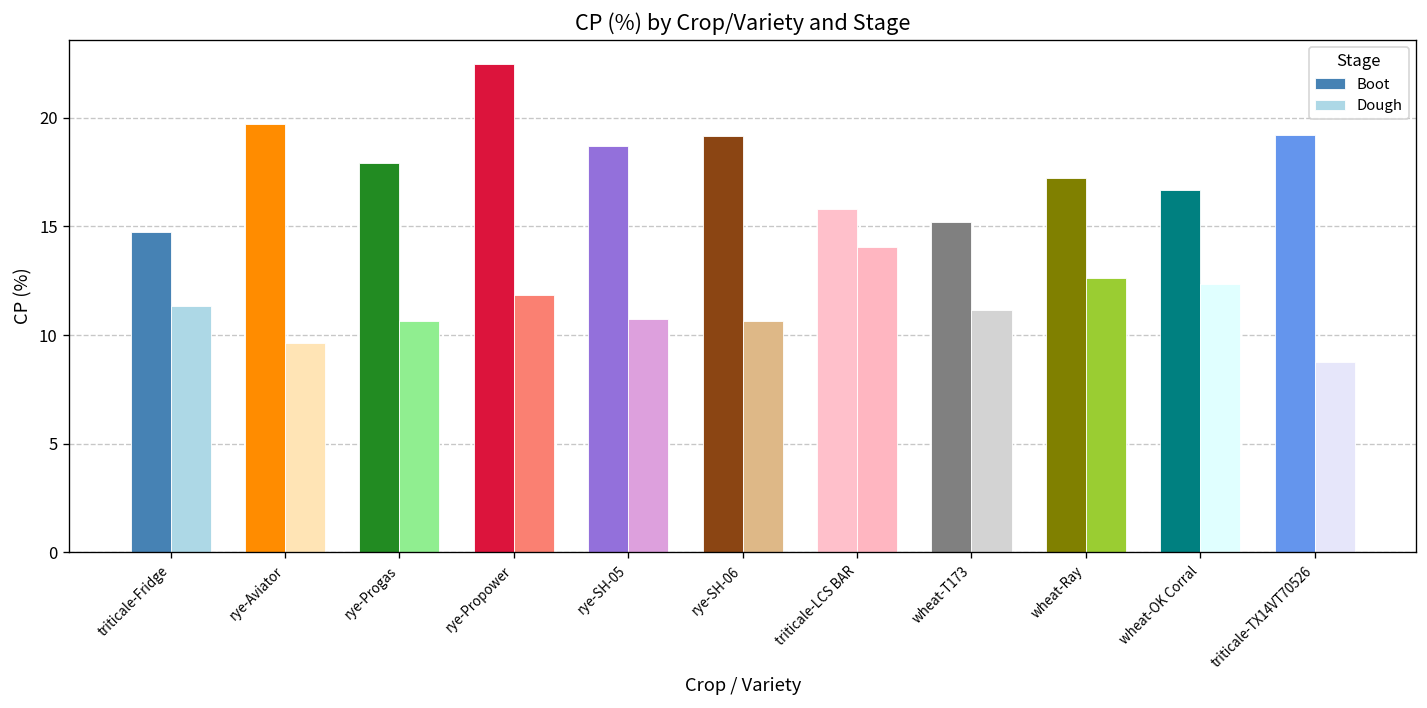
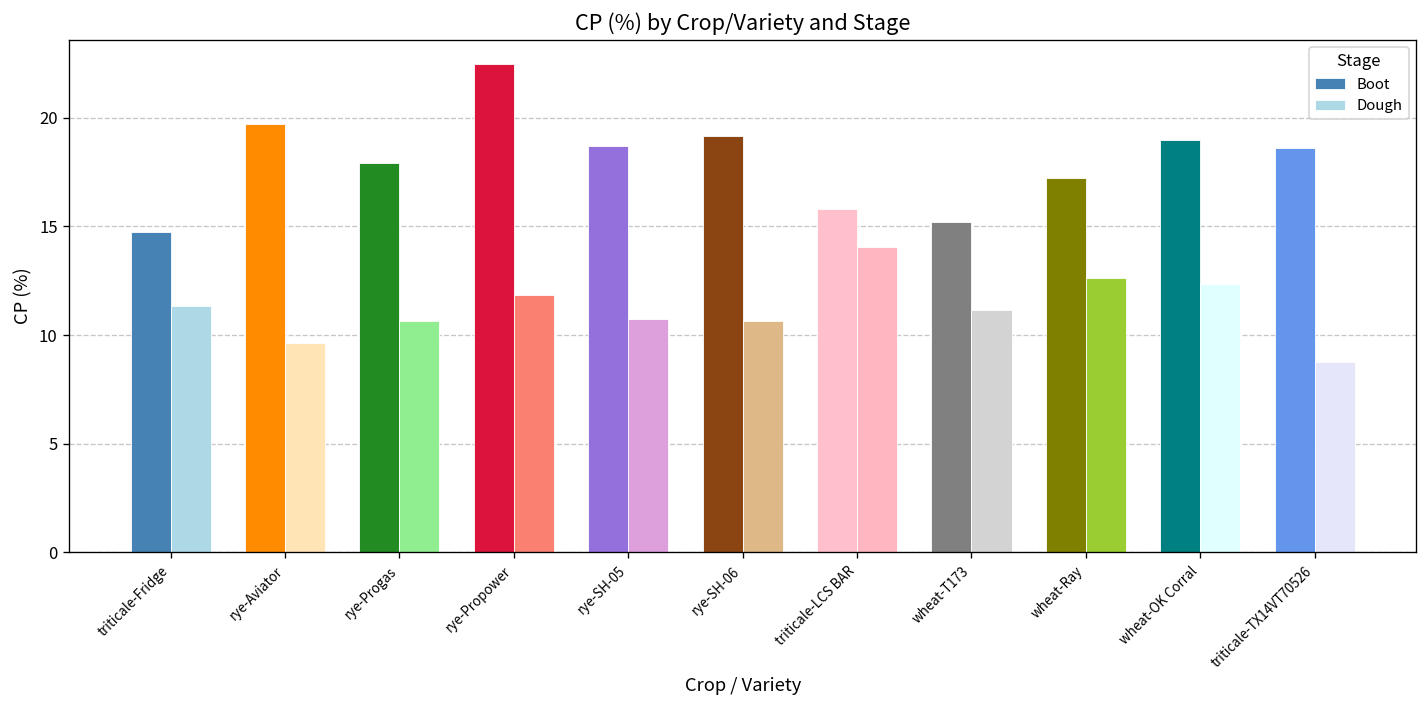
  {
    "Boot": {
      "triticale-Fridge": 14.8,
      "rye-Aviator": 19.7,
      "rye-Progas": 17.9,
      "rye-Propower": 22.5,
      "rye-SH-05": 18.7,
      "rye-SH-06": 19.2,
      "triticale-LCS BAR": 15.8,
      "wheat-T173": 15.2,
      "wheat-Ray": 17.2,
-     "wheat-OK Corral": 16.7,
-     "triticale-TX14VT70526": 19.2
+     "wheat-OK Corral": 19.0,
+     "triticale-TX14VT70526": 18.6
    },
    "Dough": {
      "triticale-Fridge": 11.4,
      "rye-Aviator": 9.6,
      "rye-Progas": 10.6,
      "rye-Propower": 11.8,
      "rye-SH-05": 10.7,
      "rye-SH-06": 10.6,
      "triticale-LCS BAR": 14.1,
      "wheat-T173": 11.1,
      "wheat-Ray": 12.6,
      "wheat-OK Corral": 12.4,
      "triticale-TX14VT70526": 8.8
    }
  }
